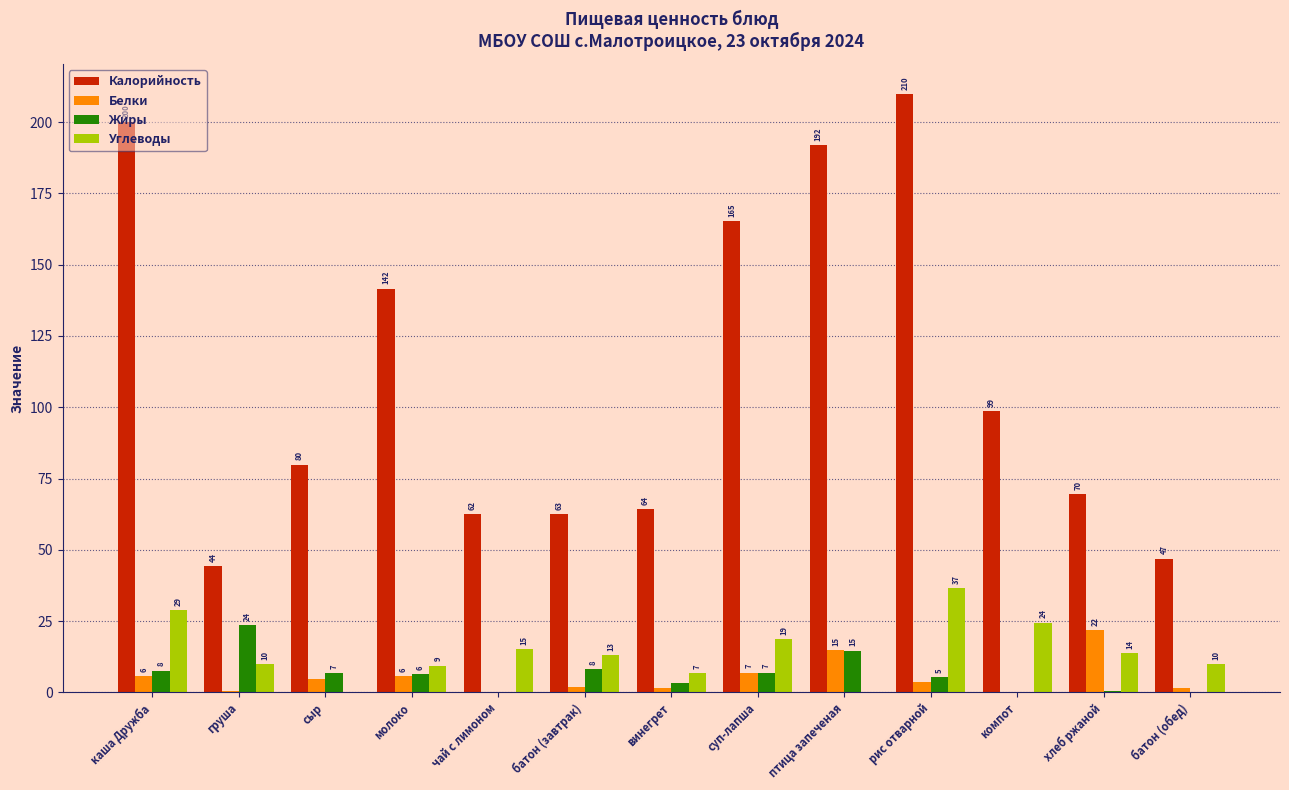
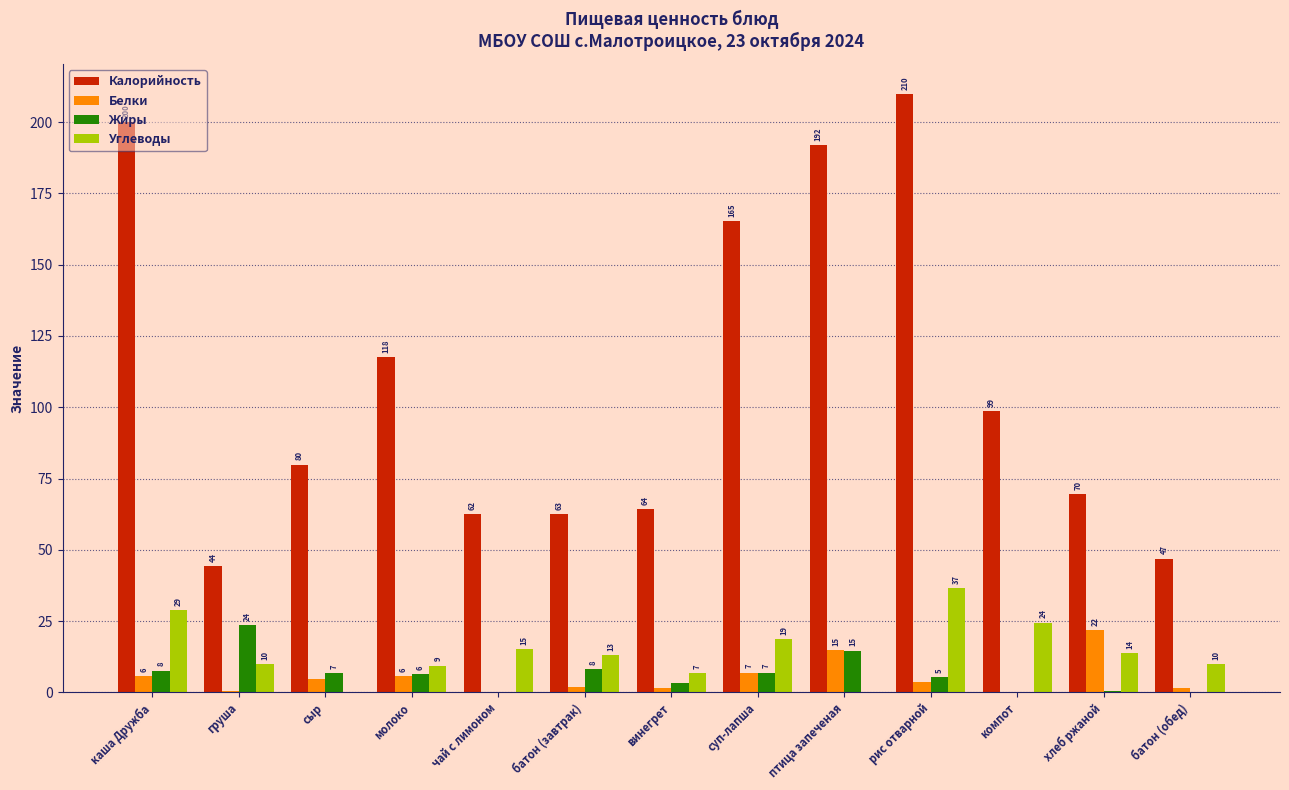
  {
    "Калорийность": {
      "груша": 44,
      "сыр": 80,
-     "молоко": 142,
+     "молоко": 118,
      "чай с лимоном": 62,
      "батон (завтрак)": 63,
      "винегрет": 64,
      "суп-лапша": 165,
      "птица запеченая": 192,
      "рис отварной": 210,
      "компот": 99,
      "хлеб ржаной": 70,
      "батон (обед)": 47
    },
    "Белки": {
      "каша Дружба": 6,
      "молоко": 6,
      "суп-лапша": 7,
      "птица запеченая": 15,
      "хлеб ржаной": 22
    },
    "Жиры": {
      "каша Дружба": 8,
      "груша": 24,
      "сыр": 7,
      "молоко": 6,
      "батон (завтрак)": 8,
      "суп-лапша": 7,
      "птица запеченая": 15,
      "рис отварной": 5
    },
    "Углеводы": {
      "каша Дружба": 29,
      "груша": 10,
      "молоко": 9,
      "чай с лимоном": 15,
      "батон (завтрак)": 13,
      "винегрет": 7,
      "суп-лапша": 19,
      "рис отварной": 37,
      "компот": 24,
      "хлеб ржаной": 14,
      "батон (обед)": 10
    }
  }
